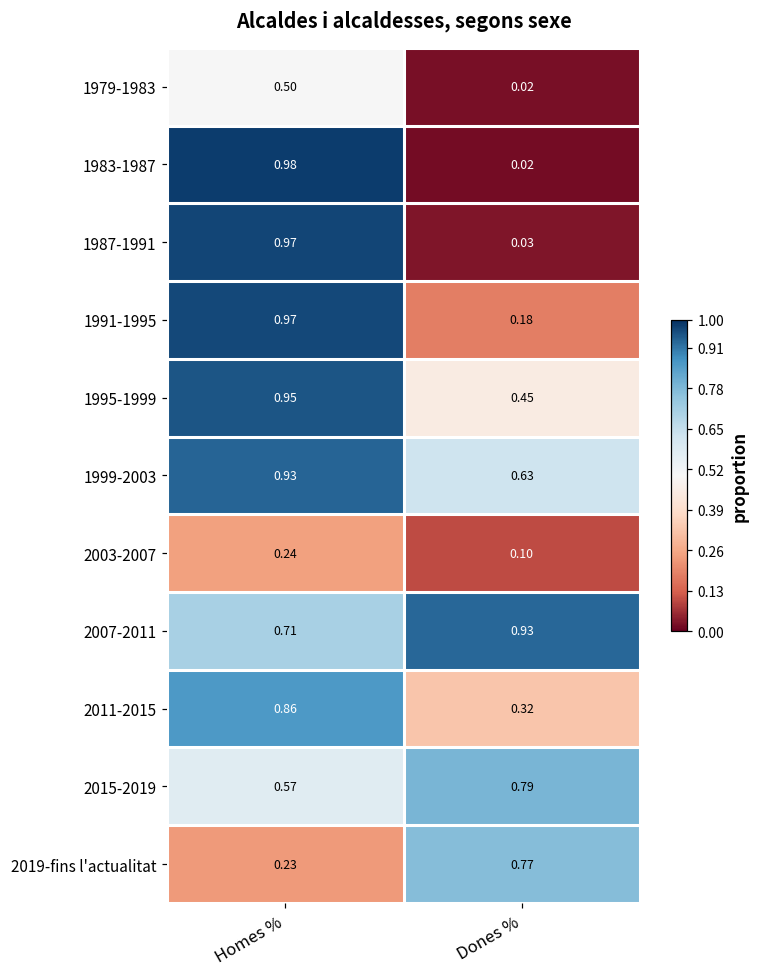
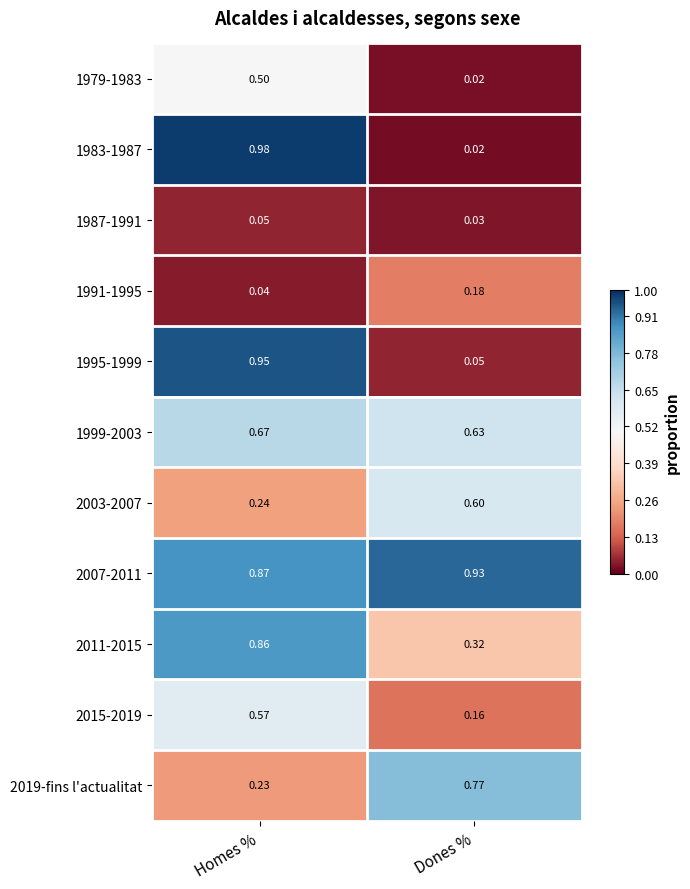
  {
    "1979-1983": {
      "Homes %": 0.50,
      "Dones %": 0.02
    },
    "1983-1987": {
      "Homes %": 0.98,
      "Dones %": 0.02
    },
    "1987-1991": {
-     "Homes %": 0.97,
+     "Homes %": 0.05,
      "Dones %": 0.03
    },
    "1991-1995": {
-     "Homes %": 0.97,
+     "Homes %": 0.04,
      "Dones %": 0.18
    },
    "1995-1999": {
      "Homes %": 0.95,
-     "Dones %": 0.45
+     "Dones %": 0.05
    },
    "1999-2003": {
-     "Homes %": 0.93,
+     "Homes %": 0.67,
      "Dones %": 0.63
    },
    "2003-2007": {
      "Homes %": 0.24,
-     "Dones %": 0.10
+     "Dones %": 0.60
    },
    "2007-2011": {
-     "Homes %": 0.71,
+     "Homes %": 0.87,
      "Dones %": 0.93
    },
    "2011-2015": {
      "Homes %": 0.86,
      "Dones %": 0.32
    },
    "2015-2019": {
      "Homes %": 0.57,
-     "Dones %": 0.79
+     "Dones %": 0.16
    },
    "2019-fins l'actualitat": {
      "Homes %": 0.23,
      "Dones %": 0.77
    }
  }
